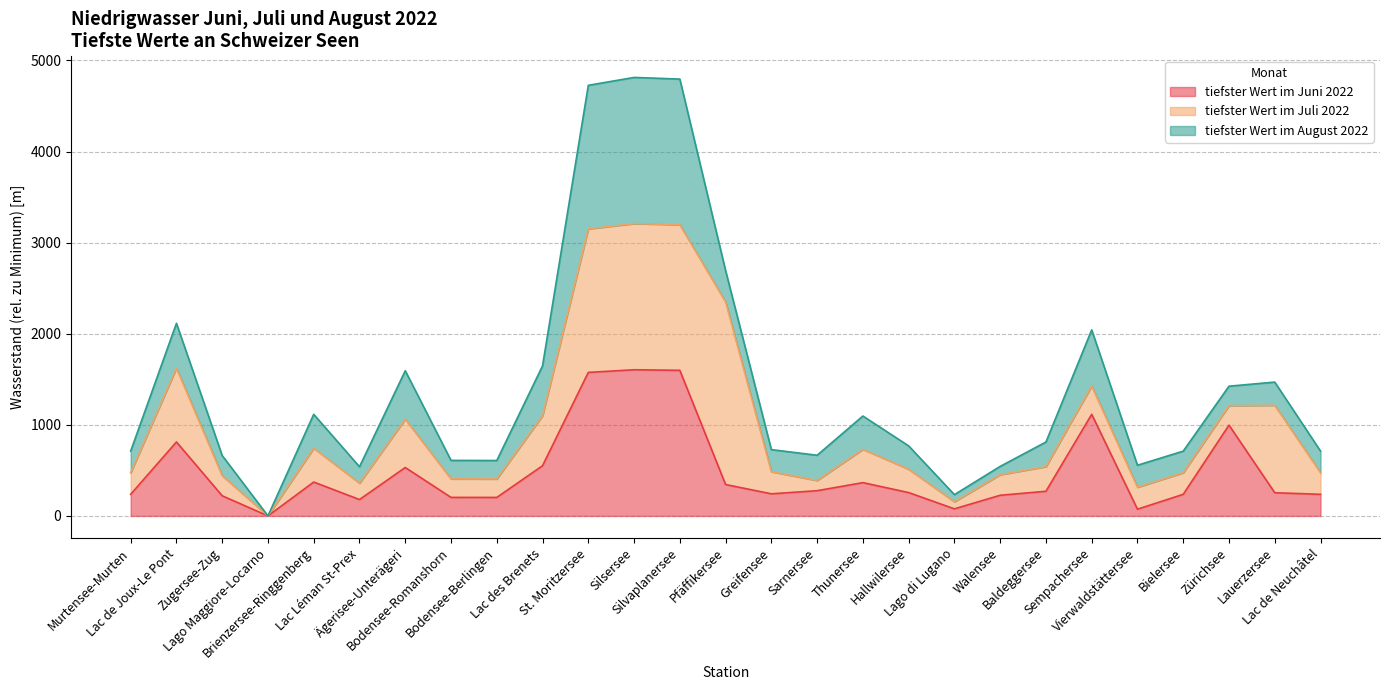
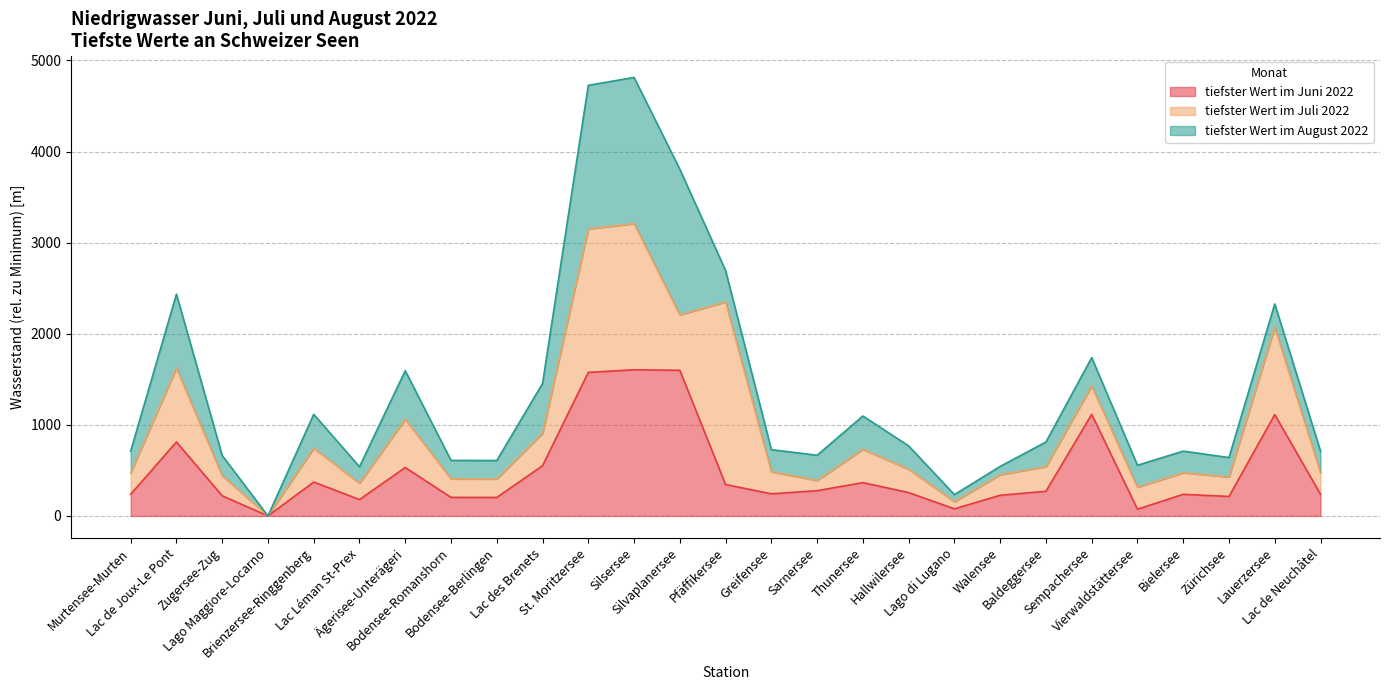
  {
    "tiefster Wert im Juni 2022": {
      "Murtensee-Murten": 200,
      "Lac de Joux-Le Pont": 800,
      "Zugersee-Zug": 200,
      "Brienzersee-Ringgenberg": 400,
      "Lac Léman St-Prex": 200,
      "Ägerisee-Unterägeri": 500,
      "Bodensee-Romanshorn": 200,
      "Bodensee-Berlingen": 200,
      "Lac des Brenets": 600,
      "St. Moritzersee": 1600,
      "Silsersee": 1600,
      "Silvaplanersee": 1600,
      "Pfäffikersee": 300,
      "Greifensee": 200,
      "Sarnersee": 300,
      "Thunersee": 400,
      "Hallwilersee": 300,
      "Lago di Lugano": 100,
      "Walensee": 200,
      "Baldeggersee": 300,
      "Sempachersee": 1100,
      "Vierwaldstättersee": 100,
      "Bielersee": 200,
-     "Zürichsee": 1000,
-     "Lauerzersee": 300,
+     "Zürichsee": 200,
+     "Lauerzersee": 1100,
      "Lac de Neuchâtel": 200
    },
    "tiefster Wert im Juli 2022": {
      "Murtensee-Murten": 200,
      "Lac de Joux-Le Pont": 800,
      "Zugersee-Zug": 200,
      "Brienzersee-Ringgenberg": 400,
      "Lac Léman St-Prex": 200,
      "Ägerisee-Unterägeri": 500,
      "Bodensee-Romanshorn": 200,
      "Bodensee-Berlingen": 200,
-     "Lac des Brenets": 500,
+     "Lac des Brenets": 400,
      "St. Moritzersee": 1600,
      "Silsersee": 1600,
-     "Silvaplanersee": 1600,
+     "Silvaplanersee": 600,
      "Pfäffikersee": 2000,
      "Greifensee": 200,
      "Sarnersee": 100,
      "Thunersee": 400,
      "Hallwilersee": 300,
      "Lago di Lugano": 100,
      "Walensee": 200,
      "Baldeggersee": 300,
      "Sempachersee": 300,
      "Vierwaldstättersee": 200,
      "Bielersee": 200,
      "Zürichsee": 200,
      "Lauerzersee": 1000,
      "Lac de Neuchâtel": 200
    },
    "tiefster Wert im August 2022": {
      "Murtensee-Murten": 200,
-     "Lac de Joux-Le Pont": 500,
+     "Lac de Joux-Le Pont": 800,
      "Zugersee-Zug": 200,
      "Brienzersee-Ringgenberg": 400,
      "Lac Léman St-Prex": 200,
      "Ägerisee-Unterägeri": 500,
      "Bodensee-Romanshorn": 200,
      "Bodensee-Berlingen": 200,
      "Lac des Brenets": 500,
      "St. Moritzersee": 1600,
      "Silsersee": 1600,
      "Silvaplanersee": 1600,
      "Pfäffikersee": 300,
      "Greifensee": 200,
      "Sarnersee": 300,
      "Thunersee": 400,
      "Hallwilersee": 300,
      "Lago di Lugano": 100,
      "Walensee": 100,
      "Baldeggersee": 300,
-     "Sempachersee": 600,
+     "Sempachersee": 300,
      "Vierwaldstättersee": 200,
      "Bielersee": 200,
      "Zürichsee": 200,
      "Lauerzersee": 300,
      "Lac de Neuchâtel": 200
    }
  }
